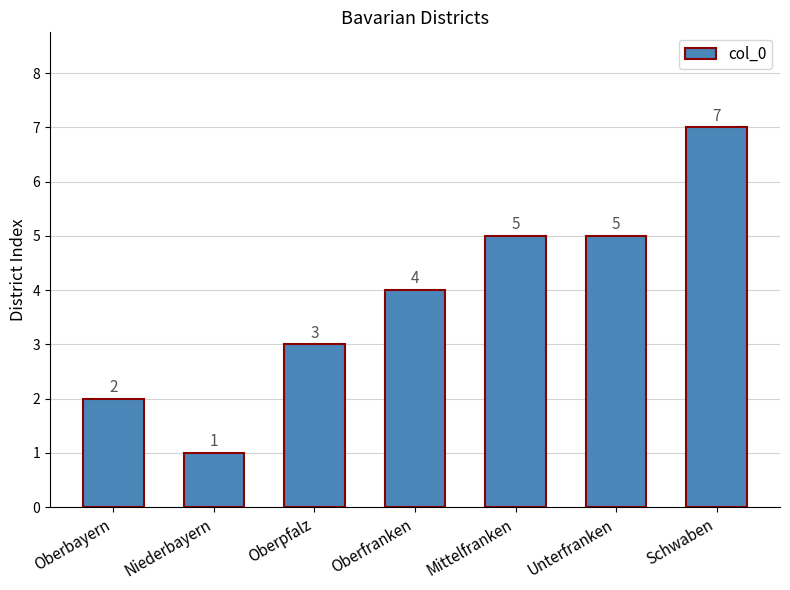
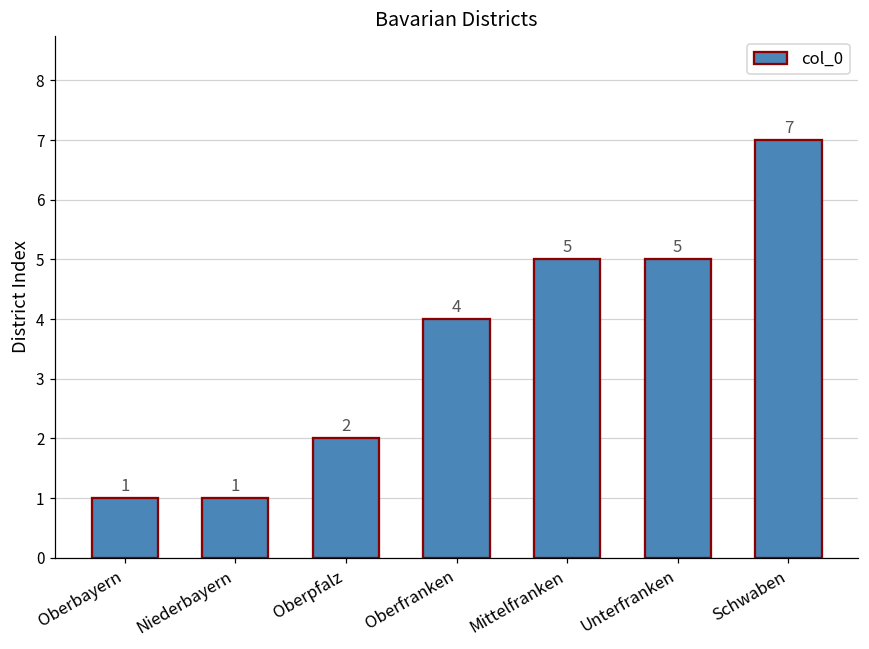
  {
-   "Oberbayern": 2,
+   "Oberbayern": 1,
    "Niederbayern": 1,
-   "Oberpfalz": 3,
+   "Oberpfalz": 2,
    "Oberfranken": 4,
    "Mittelfranken": 5,
    "Unterfranken": 5,
    "Schwaben": 7
  }
